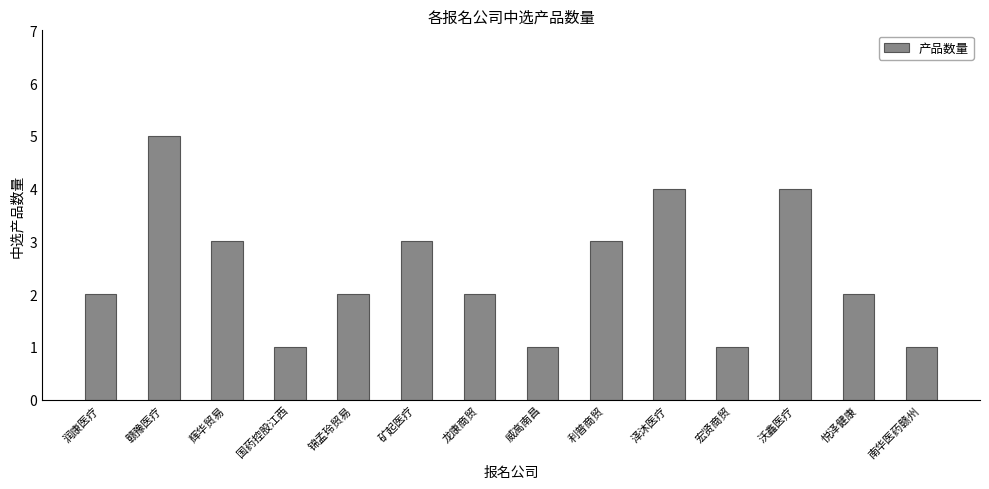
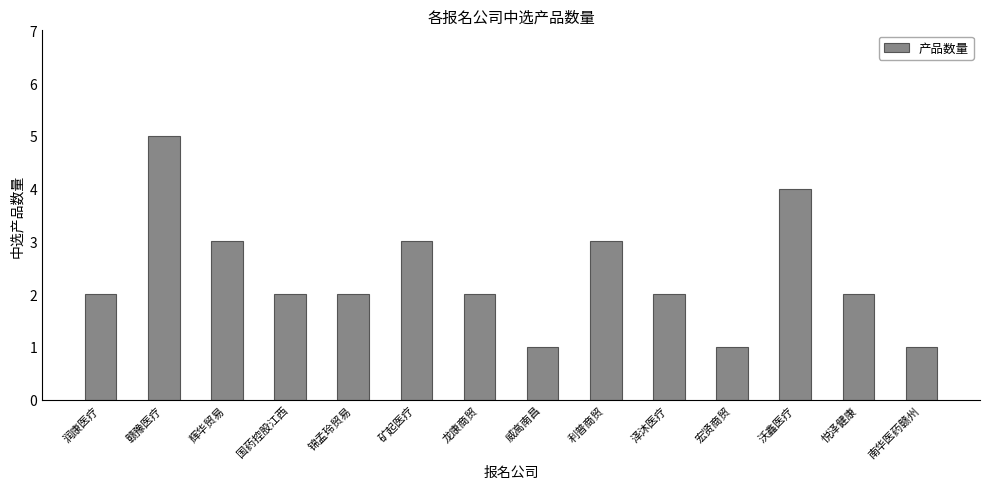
  {
    "润康医疗": 2,
    "赣豫医疗": 5,
    "辉华贸易": 3,
-   "国药控股江西": 1,
+   "国药控股江西": 2,
    "锦孟玲贸易": 2,
    "矿起医疗": 3,
    "龙康商贸": 2,
    "威高南昌": 1,
    "利普商贸": 3,
-   "泽沐医疗": 4,
+   "泽沐医疗": 2,
    "宏贤商贸": 1,
    "沃鑫医疗": 4,
    "悦泽健康": 2,
    "南华医药赣州": 1
  }
